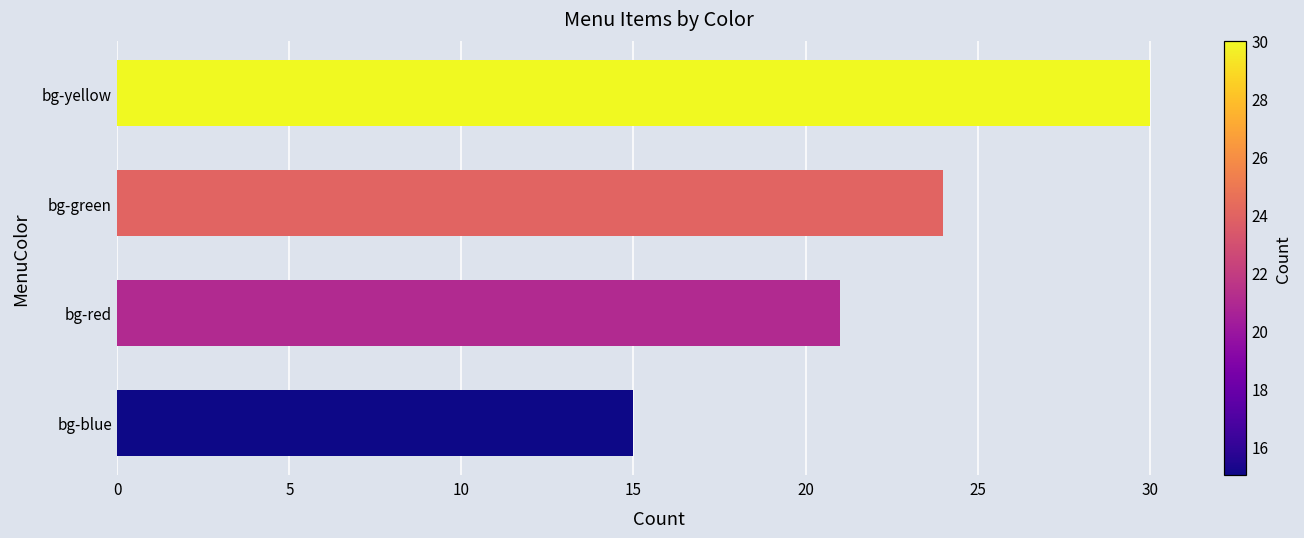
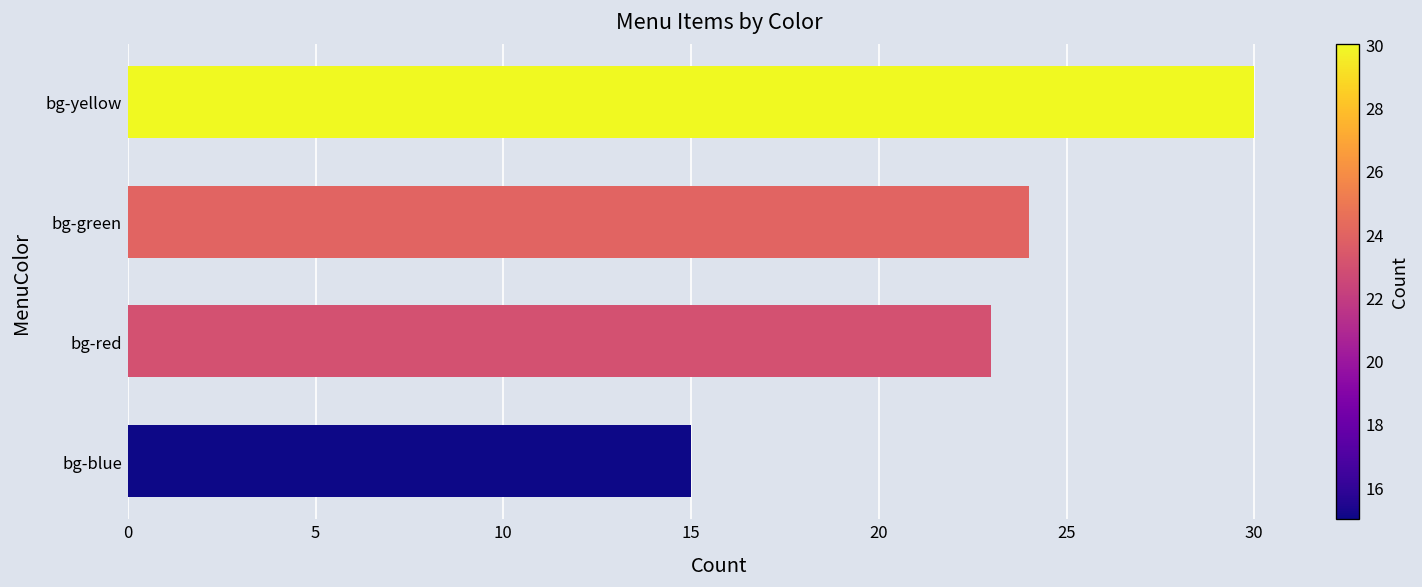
  {
    "bg-yellow": 30,
    "bg-green": 24,
-   "bg-red": 21,
+   "bg-red": 23,
    "bg-blue": 15
  }
